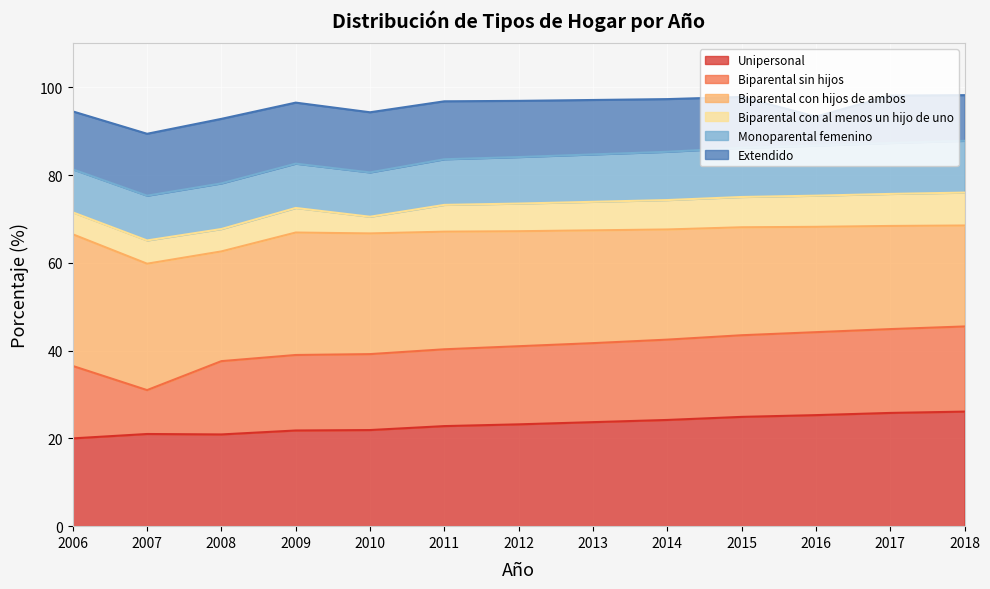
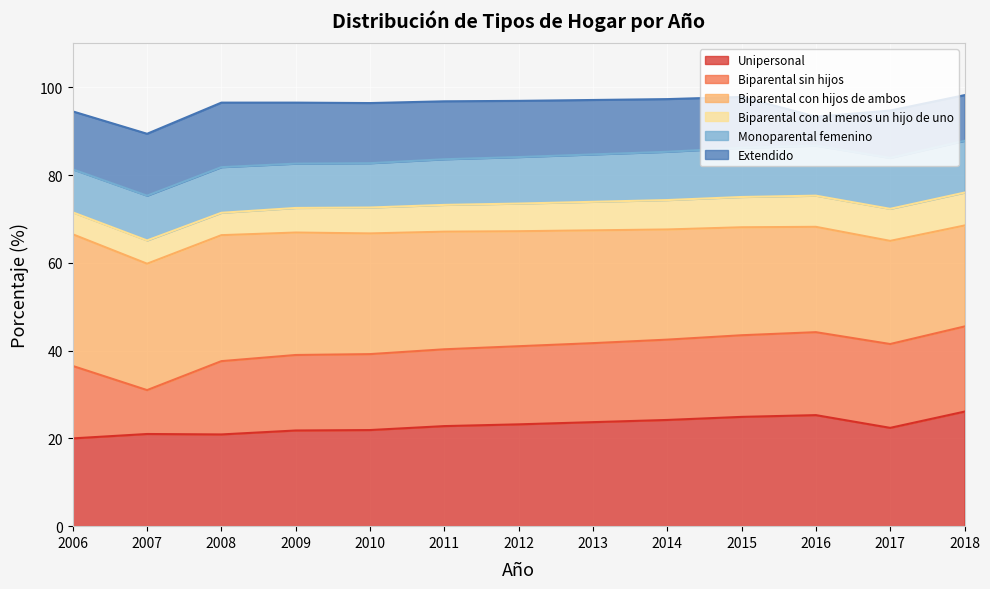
  {
    "Unipersonal": {
      "2006": 20,
      "2007": 21,
      "2008": 21,
      "2009": 22,
      "2010": 22,
      "2011": 23,
      "2012": 23,
      "2013": 24,
      "2014": 24,
      "2015": 25,
      "2016": 25,
-     "2017": 26,
+     "2017": 22,
      "2018": 26
    },
    "Biparental sin hijos": {
      "2006": 17,
      "2007": 10,
      "2008": 17,
      "2009": 17,
      "2010": 17,
      "2011": 17,
      "2012": 18,
      "2013": 18,
      "2014": 18,
      "2015": 19,
      "2016": 19,
      "2017": 19,
      "2018": 19
    },
    "Biparental con hijos de ambos": {
      "2006": 30,
      "2007": 29,
-     "2008": 25,
+     "2008": 29,
      "2009": 28,
      "2010": 28,
      "2011": 27,
      "2012": 26,
      "2013": 26,
      "2014": 25,
      "2015": 25,
      "2016": 24,
      "2017": 24,
      "2018": 23
    },
    "Biparental con al menos un hijo de uno": {
      "2006": 5,
      "2007": 5,
      "2008": 5,
      "2009": 6,
-     "2010": 4,
+     "2010": 6,
      "2011": 6,
      "2012": 6,
      "2013": 7,
      "2014": 7,
      "2015": 7,
      "2016": 7,
      "2017": 7,
      "2018": 8
    },
    "Monoparental femenino": {
      "2006": 10,
      "2007": 10,
      "2008": 10,
      "2009": 10,
      "2010": 10,
      "2011": 10,
      "2012": 11,
      "2013": 11,
      "2014": 11,
      "2018": 12
    },
    "Extendido": {
      "2006": 13,
      "2007": 14,
      "2008": 15,
      "2009": 14,
      "2010": 14,
      "2011": 13,
      "2012": 13,
      "2013": 12,
      "2014": 12,
      "2018": 10
    }
  }
